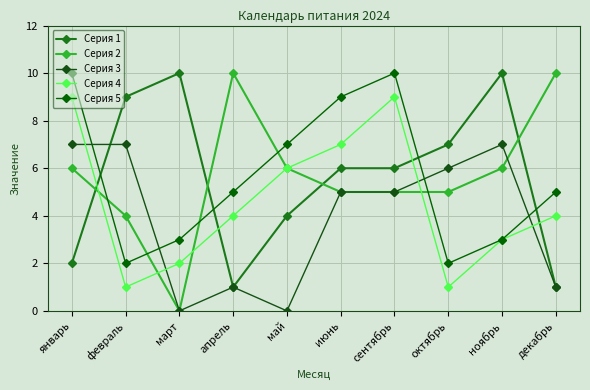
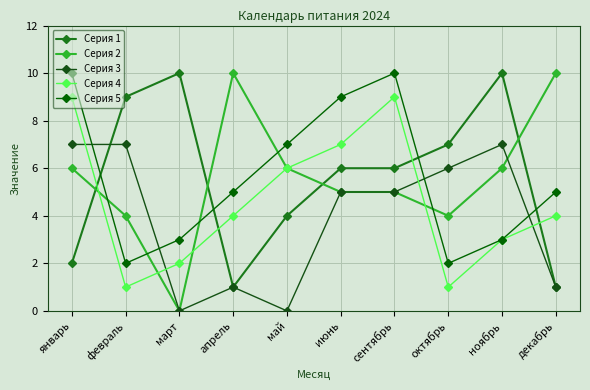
  {
    "Серия 2": {
      "январь": 6,
      "февраль": 4,
      "апрель": 10,
-     "октябрь": 5,
+     "октябрь": 4,
      "ноябрь": 6,
      "декабрь": 10
    },
    "Серия 4": {
      "февраль": 1,
      "март": 2,
      "апрель": 4,
      "июнь": 7,
      "сентябрь": 9,
      "октябрь": 1,
      "декабрь": 4
    }
  }
